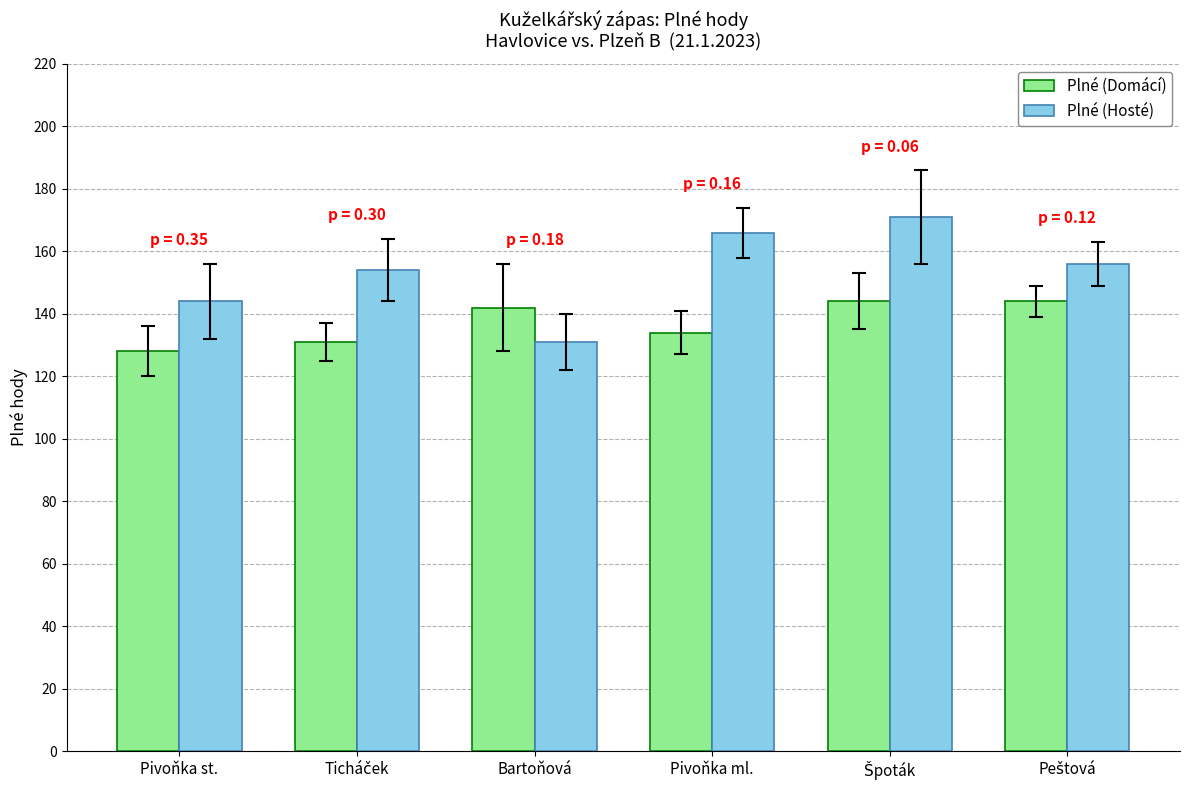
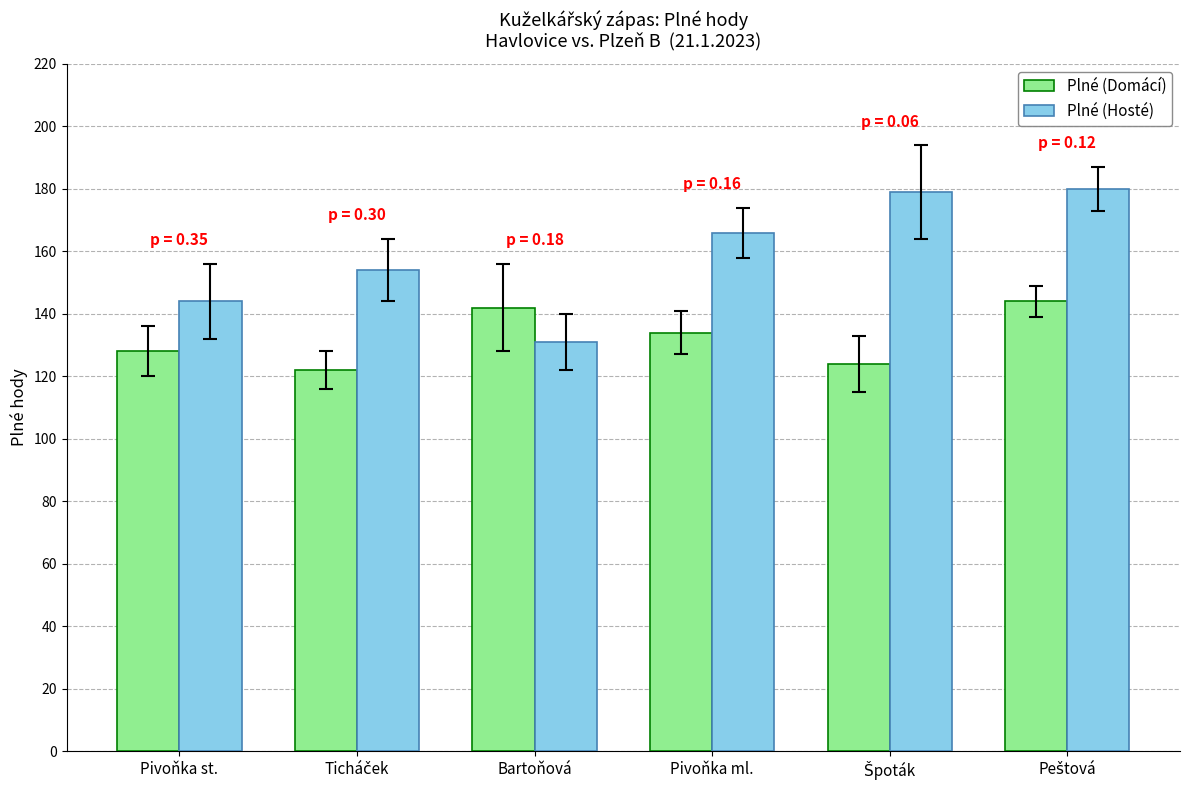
  {
    "Plné (Domácí)": {
      "Pivoňka st.": 128,
-     "Ticháček": 131,
+     "Ticháček": 122,
      "Bartoňová": 142,
      "Pivoňka ml.": 134,
-     "Špoták": 144,
+     "Špoták": 124,
      "Peštová": 144
    },
    "Plné (Hosté)": {
      "Pivoňka st.": 144,
      "Ticháček": 154,
      "Bartoňová": 131,
      "Pivoňka ml.": 166,
-     "Špoták": 171,
-     "Peštová": 156
+     "Špoták": 179,
+     "Peštová": 180
    }
  }
